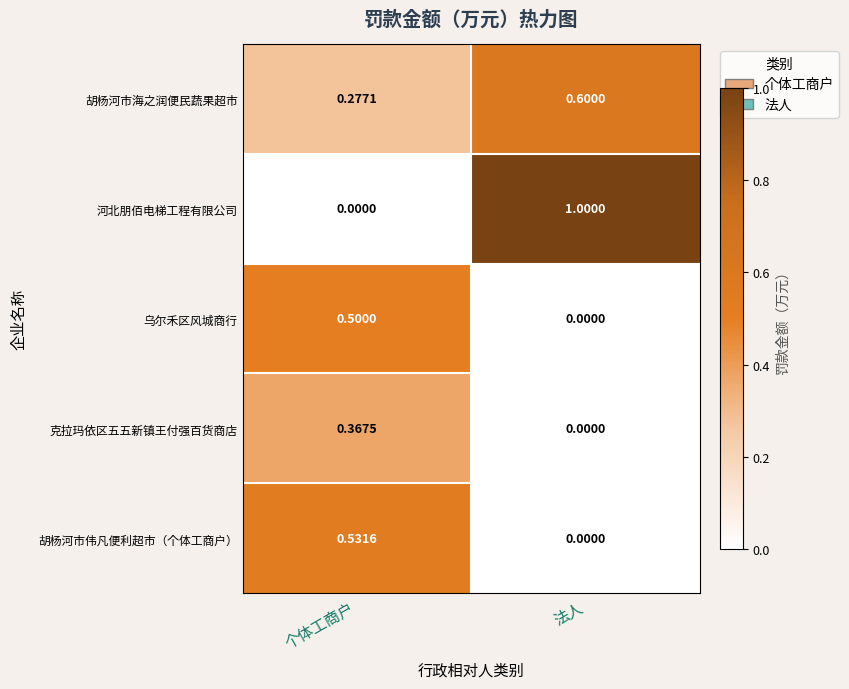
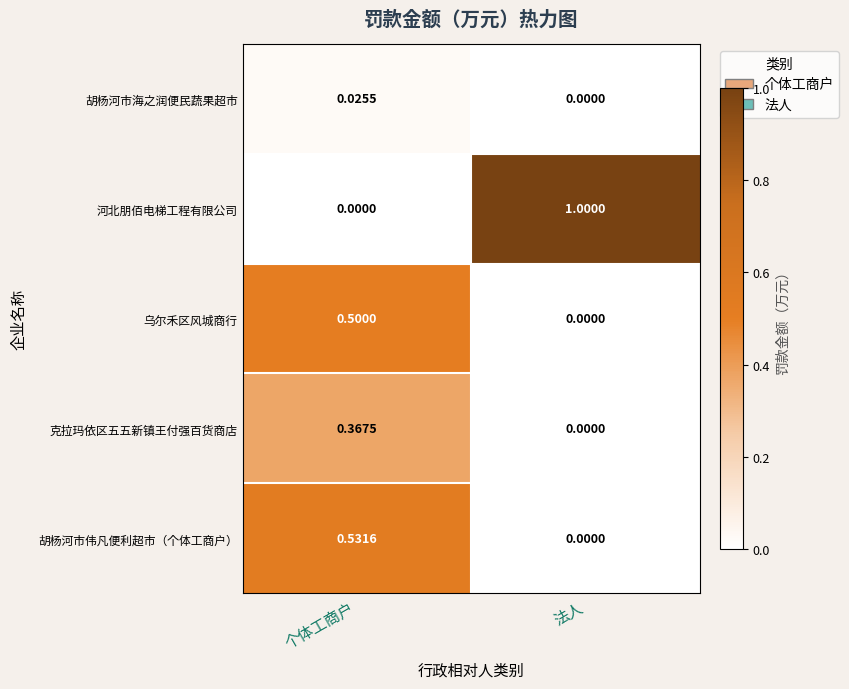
  {
    "胡杨河市海之润便民蔬果超市": {
-     "个体工商户": 0.2771,
-     "法人": 0.6000
+     "个体工商户": 0.0255,
+     "法人": 0.0000
    },
    "河北朋佰电梯工程有限公司": {
      "个体工商户": 0.0000,
      "法人": 1.0000
    },
    "乌尔禾区风城商行": {
      "个体工商户": 0.5000,
      "法人": 0.0000
    },
    "克拉玛依区五五新镇王付强百货商店": {
      "个体工商户": 0.3675,
      "法人": 0.0000
    },
    "胡杨河市伟凡便利超市（个体工商户）": {
      "个体工商户": 0.5316,
      "法人": 0.0000
    }
  }
